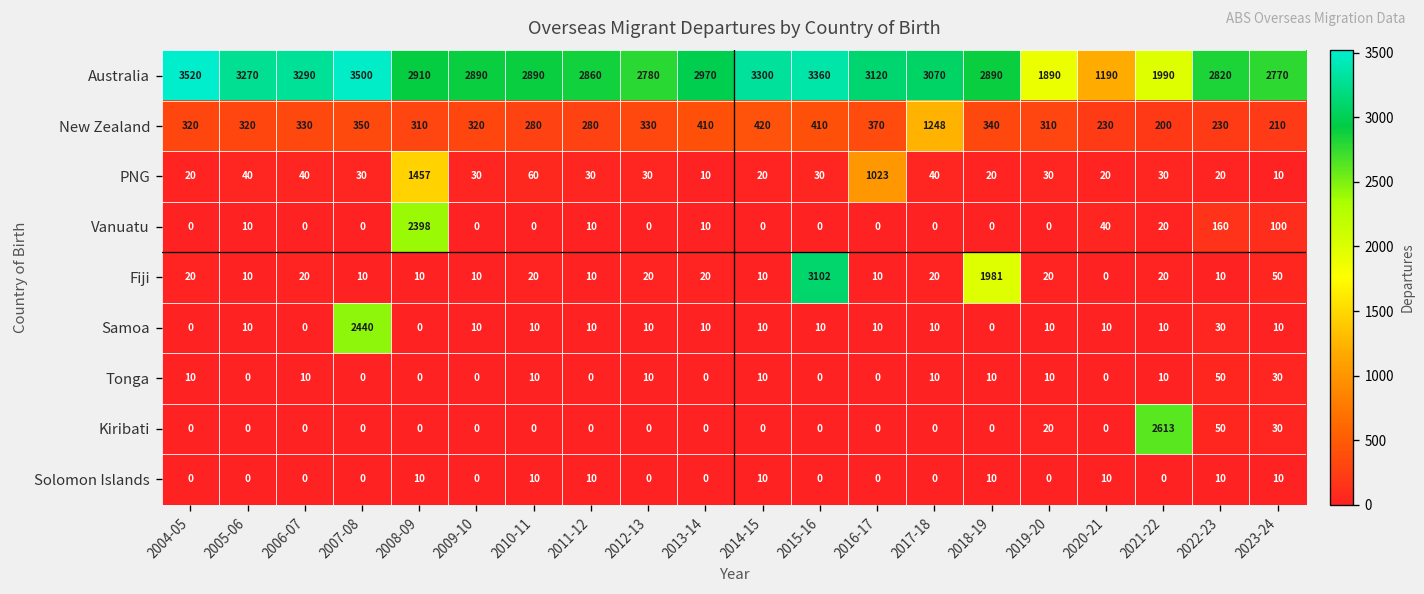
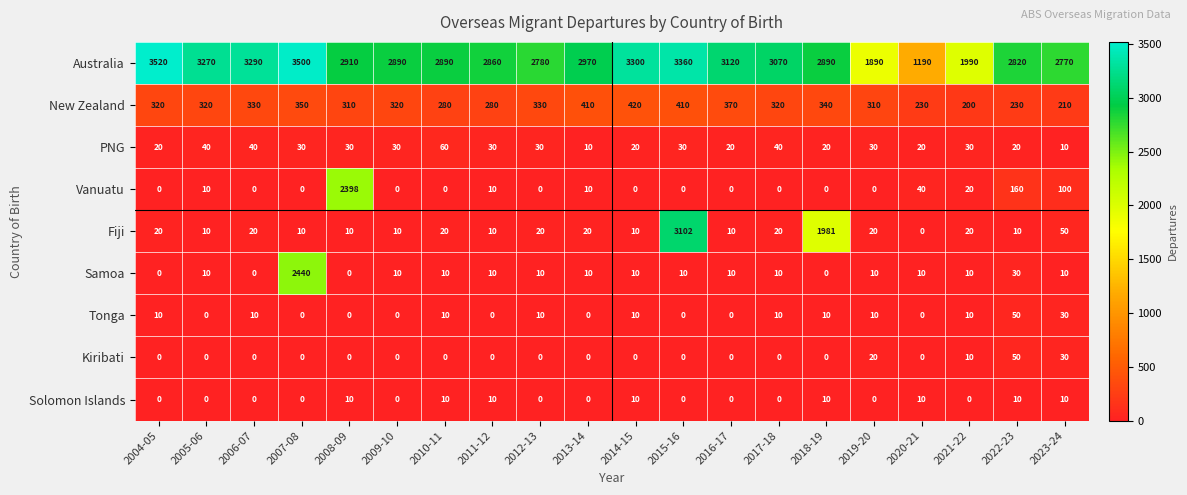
  {
    "Australia": {
      "2004-05": 3520,
      "2005-06": 3270,
      "2006-07": 3290,
      "2007-08": 3500,
      "2008-09": 2910,
      "2009-10": 2890,
      "2010-11": 2890,
      "2011-12": 2860,
      "2012-13": 2780,
      "2013-14": 2970,
      "2014-15": 3300,
      "2015-16": 3360,
      "2016-17": 3120,
      "2017-18": 3070,
      "2018-19": 2890,
      "2019-20": 1890,
      "2020-21": 1190,
      "2021-22": 1990,
      "2022-23": 2820,
      "2023-24": 2770
    },
    "New Zealand": {
      "2004-05": 320,
      "2005-06": 320,
      "2006-07": 330,
      "2007-08": 350,
      "2008-09": 310,
      "2009-10": 320,
      "2010-11": 280,
      "2011-12": 280,
      "2012-13": 330,
      "2013-14": 410,
      "2014-15": 420,
      "2015-16": 410,
      "2016-17": 370,
-     "2017-18": 1248,
+     "2017-18": 320,
      "2018-19": 340,
      "2019-20": 310,
      "2020-21": 230,
      "2021-22": 200,
      "2022-23": 230,
      "2023-24": 210
    },
    "PNG": {
      "2004-05": 20,
      "2005-06": 40,
      "2006-07": 40,
      "2007-08": 30,
-     "2008-09": 1457,
+     "2008-09": 30,
      "2009-10": 30,
      "2010-11": 60,
      "2011-12": 30,
      "2012-13": 30,
      "2013-14": 10,
      "2014-15": 20,
      "2015-16": 30,
-     "2016-17": 1023,
+     "2016-17": 20,
      "2017-18": 40,
      "2018-19": 20,
      "2019-20": 30,
      "2020-21": 20,
      "2021-22": 30,
      "2022-23": 20,
      "2023-24": 10
    },
    "Vanuatu": {
      "2004-05": 0,
      "2005-06": 10,
      "2006-07": 0,
      "2007-08": 0,
      "2008-09": 2398,
      "2009-10": 0,
      "2010-11": 0,
      "2011-12": 10,
      "2012-13": 0,
      "2013-14": 10,
      "2014-15": 0,
      "2015-16": 0,
      "2016-17": 0,
      "2017-18": 0,
      "2018-19": 0,
      "2019-20": 0,
      "2020-21": 40,
      "2021-22": 20,
      "2022-23": 160,
      "2023-24": 100
    },
    "Fiji": {
      "2004-05": 20,
      "2005-06": 10,
      "2006-07": 20,
      "2007-08": 10,
      "2008-09": 10,
      "2009-10": 10,
      "2010-11": 20,
      "2011-12": 10,
      "2012-13": 20,
      "2013-14": 20,
      "2014-15": 10,
      "2015-16": 3102,
      "2016-17": 10,
      "2017-18": 20,
      "2018-19": 1981,
      "2019-20": 20,
      "2020-21": 0,
      "2021-22": 20,
      "2022-23": 10,
      "2023-24": 50
    },
    "Samoa": {
      "2004-05": 0,
      "2005-06": 10,
      "2006-07": 0,
      "2007-08": 2440,
      "2008-09": 0,
      "2009-10": 10,
      "2010-11": 10,
      "2011-12": 10,
      "2012-13": 10,
      "2013-14": 10,
      "2014-15": 10,
      "2015-16": 10,
      "2016-17": 10,
      "2017-18": 10,
      "2018-19": 0,
      "2019-20": 10,
      "2020-21": 10,
      "2021-22": 10,
      "2022-23": 30,
      "2023-24": 10
    },
    "Tonga": {
      "2004-05": 10,
      "2005-06": 0,
      "2006-07": 10,
      "2007-08": 0,
      "2008-09": 0,
      "2009-10": 0,
      "2010-11": 10,
      "2011-12": 0,
      "2012-13": 10,
      "2013-14": 0,
      "2014-15": 10,
      "2015-16": 0,
      "2016-17": 0,
      "2017-18": 10,
      "2018-19": 10,
      "2019-20": 10,
      "2020-21": 0,
      "2021-22": 10,
      "2022-23": 50,
      "2023-24": 30
    },
    "Kiribati": {
      "2004-05": 0,
      "2005-06": 0,
      "2006-07": 0,
      "2007-08": 0,
      "2008-09": 0,
      "2009-10": 0,
      "2010-11": 0,
      "2011-12": 0,
      "2012-13": 0,
      "2013-14": 0,
      "2014-15": 0,
      "2015-16": 0,
      "2016-17": 0,
      "2017-18": 0,
      "2018-19": 0,
      "2019-20": 20,
      "2020-21": 0,
-     "2021-22": 2613,
+     "2021-22": 10,
      "2022-23": 50,
      "2023-24": 30
    },
    "Solomon Islands": {
      "2004-05": 0,
      "2005-06": 0,
      "2006-07": 0,
      "2007-08": 0,
      "2008-09": 10,
      "2009-10": 0,
      "2010-11": 10,
      "2011-12": 10,
      "2012-13": 0,
      "2013-14": 0,
      "2014-15": 10,
      "2015-16": 0,
      "2016-17": 0,
      "2017-18": 0,
      "2018-19": 10,
      "2019-20": 0,
      "2020-21": 10,
      "2021-22": 0,
      "2022-23": 10,
      "2023-24": 10
    }
  }
